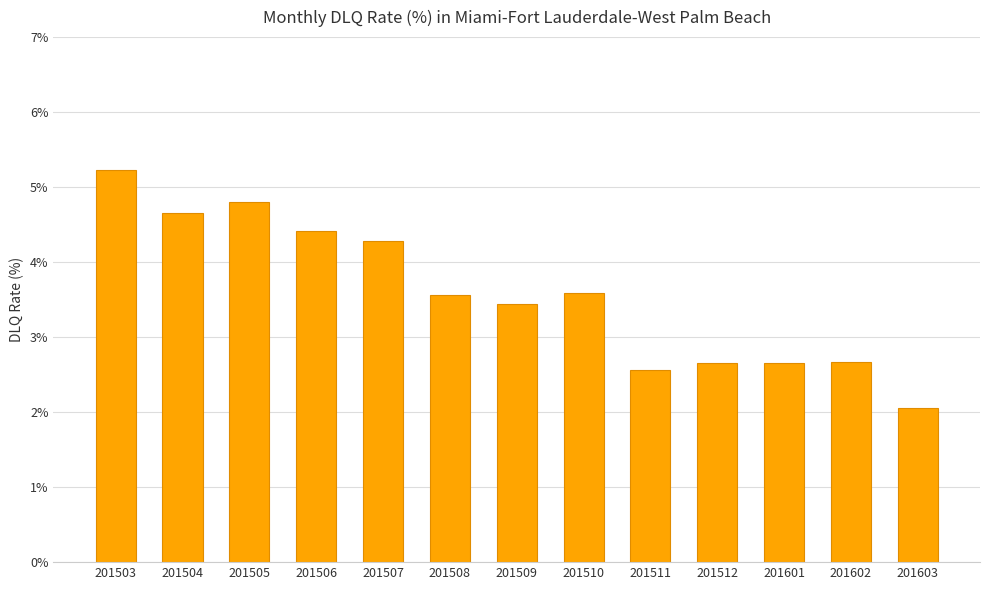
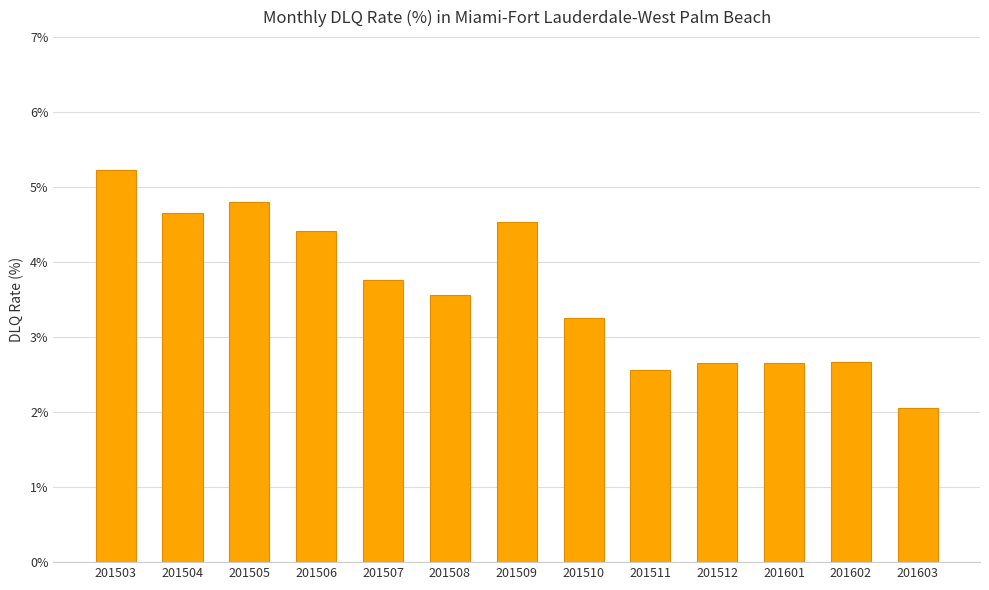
  {
    "201503": "5.2%",
    "201504": "4.7%",
    "201505": "4.8%",
    "201506": "4.4%",
-   "201507": "4.3%",
+   "201507": "3.8%",
    "201508": "3.6%",
-   "201509": "3.4%",
-   "201510": "3.6%",
+   "201509": "4.5%",
+   "201510": "3.3%",
    "201511": "2.6%",
    "201512": "2.7%",
    "201601": "2.7%",
    "201602": "2.7%",
    "201603": "2.1%"
  }
